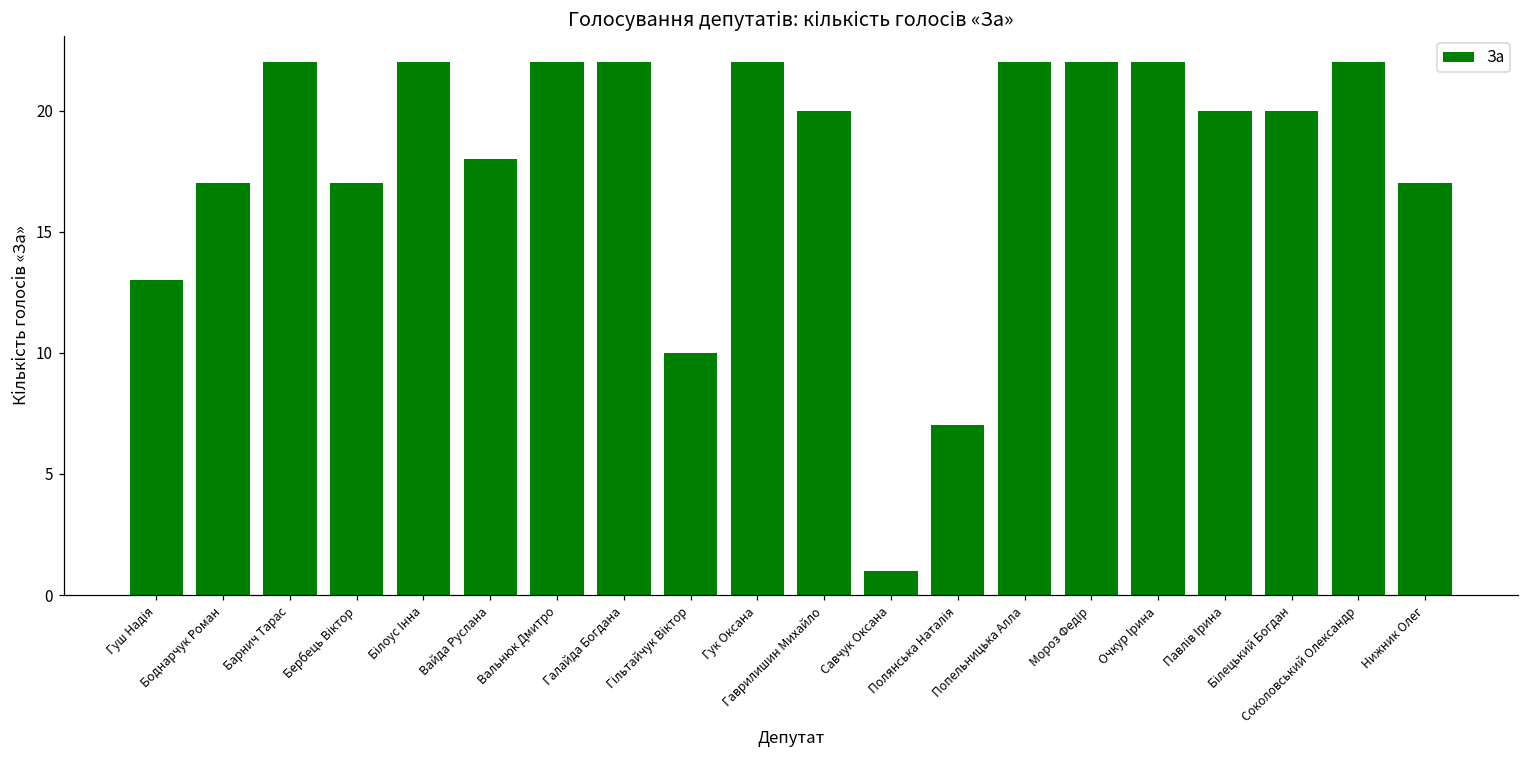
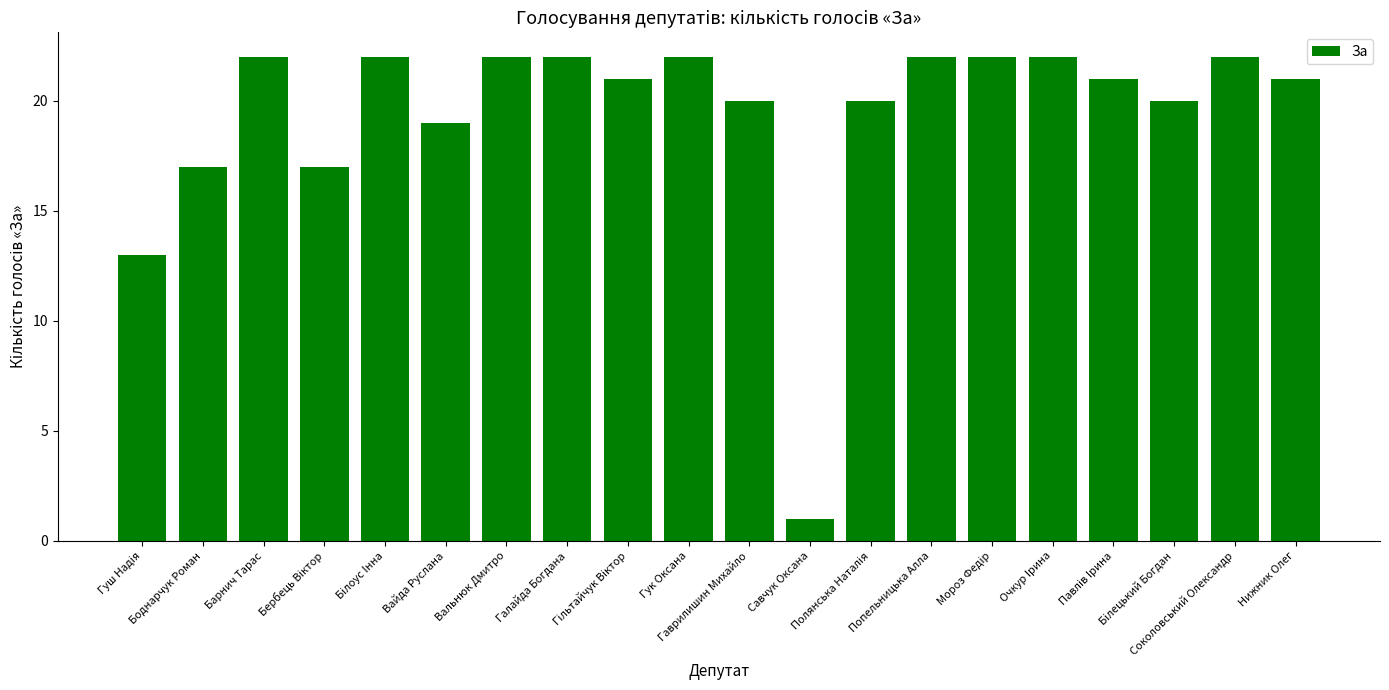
  {
    "Гуш Надія": 13,
    "Боднарчук Роман": 17,
    "Барнич Тарас": 22,
    "Бербець Віктор": 17,
    "Білоус Інна": 22,
-   "Вайда Руслана": 18,
+   "Вайда Руслана": 19,
    "Вальнюк Дмитро": 22,
    "Галайда Богдана": 22,
-   "Гільтайчук Віктор": 10,
+   "Гільтайчук Віктор": 21,
    "Гук Оксана": 22,
    "Гаврилишин Михайло": 20,
    "Савчук Оксана": 1,
-   "Полянська Наталія": 7,
+   "Полянська Наталія": 20,
    "Попельницька Алла": 22,
    "Мороз Федір": 22,
    "Очкур Ірина": 22,
-   "Павлів Ірина": 20,
+   "Павлів Ірина": 21,
    "Білецький Богдан": 20,
    "Соколовський Олександр": 22,
-   "Нижник Олег": 17
+   "Нижник Олег": 21
  }
